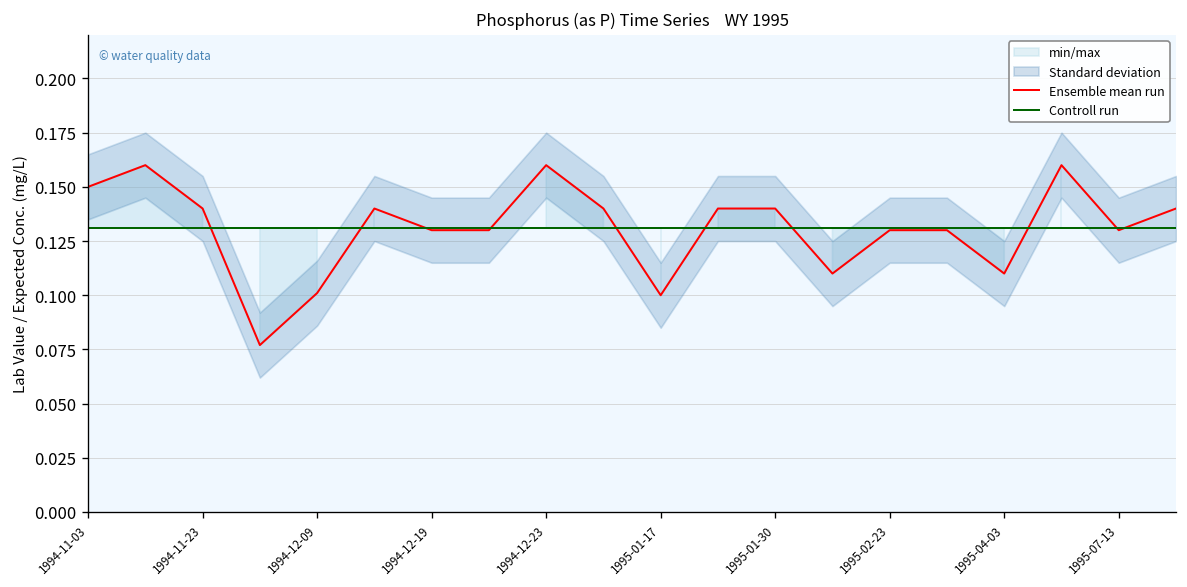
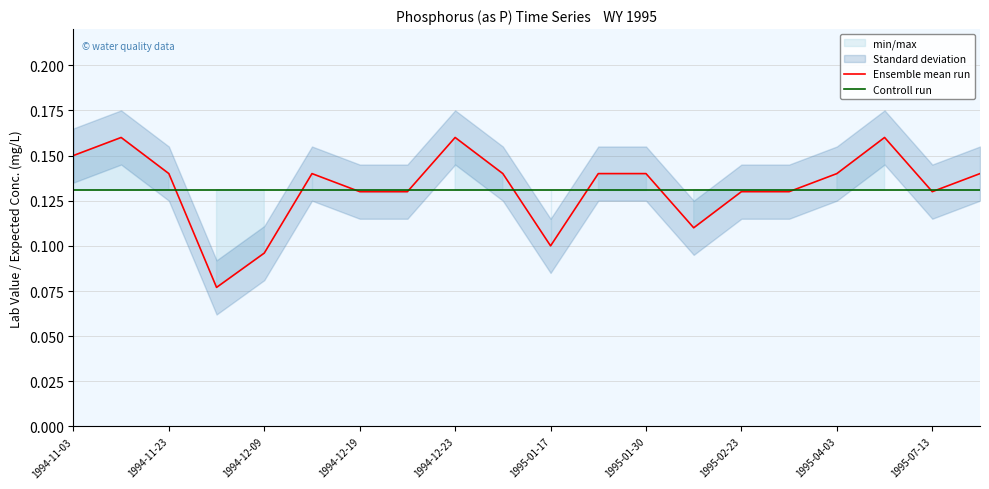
  {
    "Ensemble mean run": {
      "1994-11-03": 0.150,
      "1994-11-23": 0.140,
-     "1994-12-09": 0.101,
+     "1994-12-09": 0.096,
      "1994-12-23": 0.160,
      "1995-01-17": 0.100,
      "1995-01-30": 0.140,
-     "1995-04-03": 0.11
+     "1995-04-03": 0.14
    },
    "Controll run": {
      "1994-11-03": 0.131,
      "1994-11-23": 0.131,
      "1994-12-09": 0.131,
      "1994-12-23": 0.131,
      "1995-01-17": 0.131,
      "1995-01-30": 0.131,
      "1995-04-03": 0.131
    }
  }
